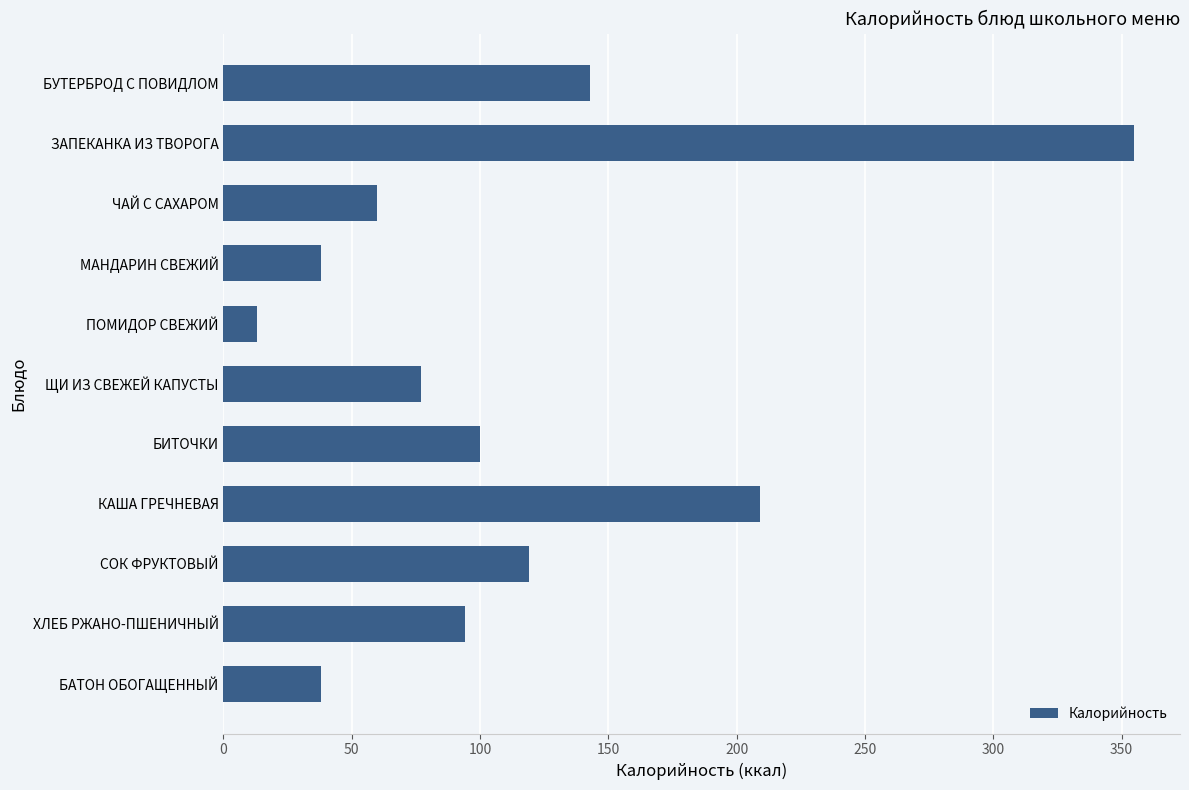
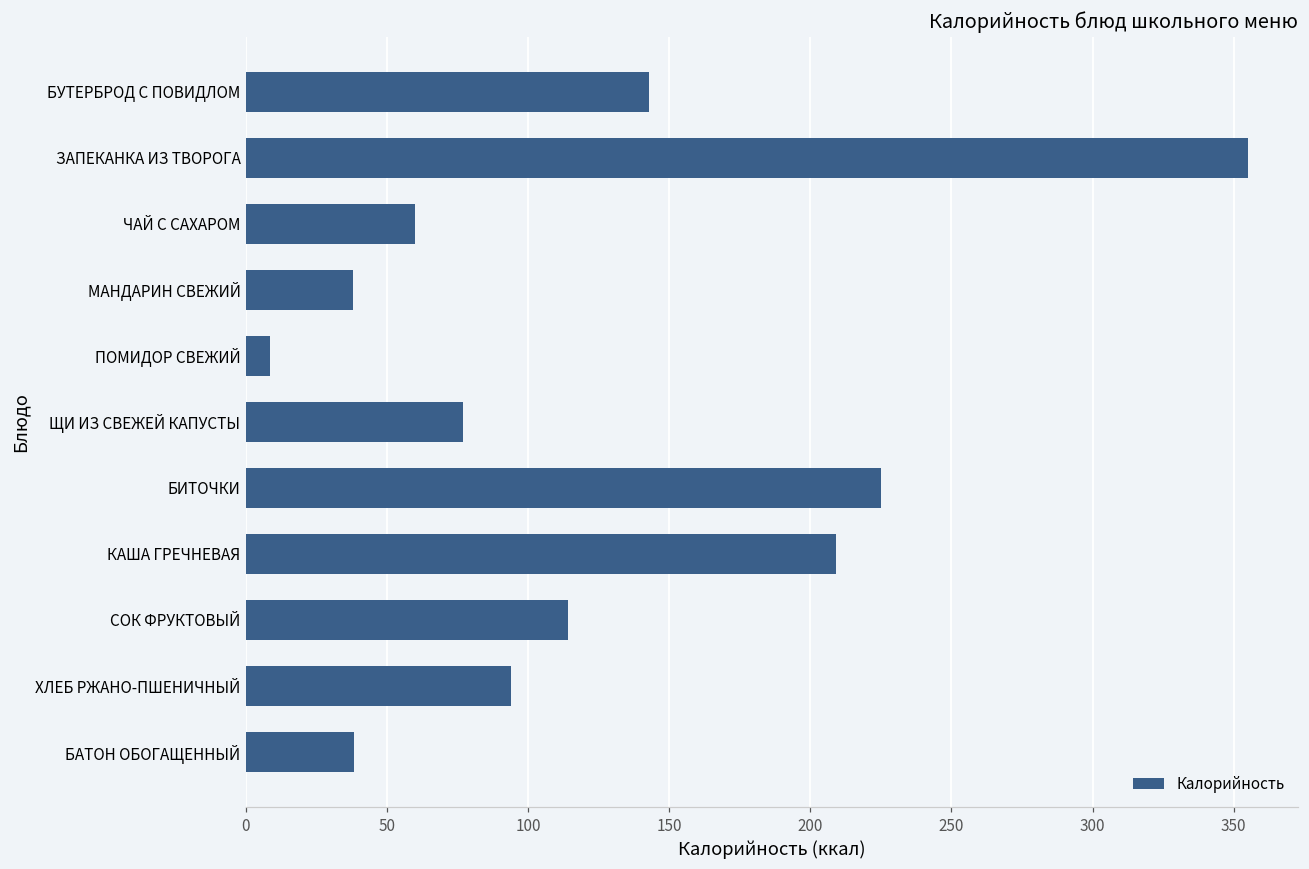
  {
    "БУТЕРБРОД С ПОВИДЛОМ": 143,
    "ЗАПЕКАНКА ИЗ ТВОРОГА": 355,
    "ЧАЙ С САХАРОМ": 60,
    "МАНДАРИН СВЕЖИЙ": 38,
-   "ПОМИДОР СВЕЖИЙ": 13,
+   "ПОМИДОР СВЕЖИЙ": 9,
    "ЩИ ИЗ СВЕЖЕЙ КАПУСТЫ": 77,
-   "БИТОЧКИ": 100,
+   "БИТОЧКИ": 225,
    "КАША ГРЕЧНЕВАЯ": 209,
-   "СОК ФРУКТОВЫЙ": 119,
+   "СОК ФРУКТОВЫЙ": 114,
    "ХЛЕБ РЖАНО-ПШЕНИЧНЫЙ": 94,
    "БАТОН ОБОГАЩЕННЫЙ": 38
  }
